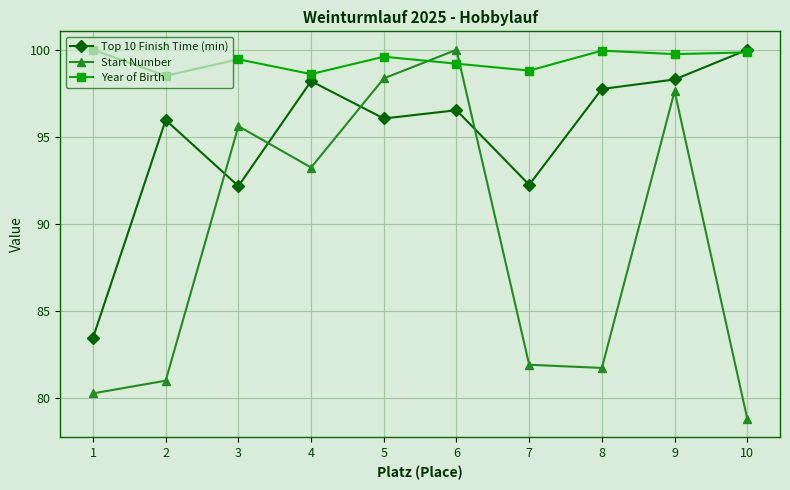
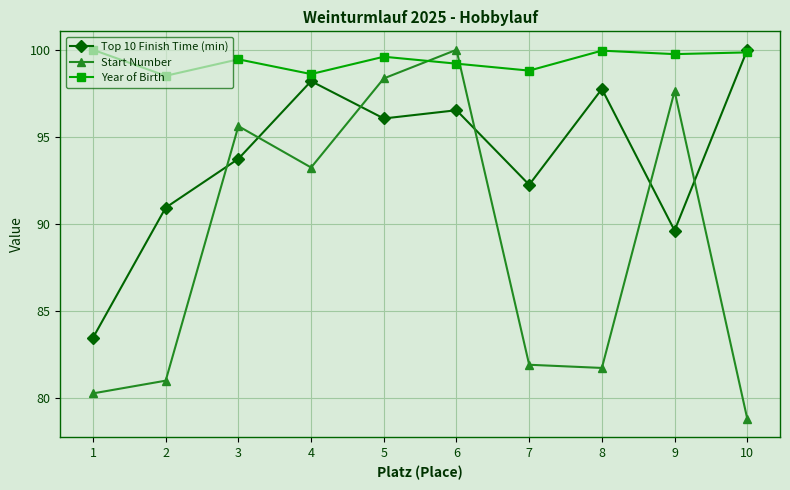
  {
    "Top 10 Finish Time (min)": {
      "1": 83.5,
-     "2": 96.0,
-     "3": 92.2,
+     "2": 90.9,
+     "3": 93.7,
      "4": 98.2,
      "5": 96.1,
      "6": 96.5,
      "7": 92.2,
      "8": 97.7,
-     "9": 98.3,
+     "9": 89.6,
      "10": 100.0
    }
  }
